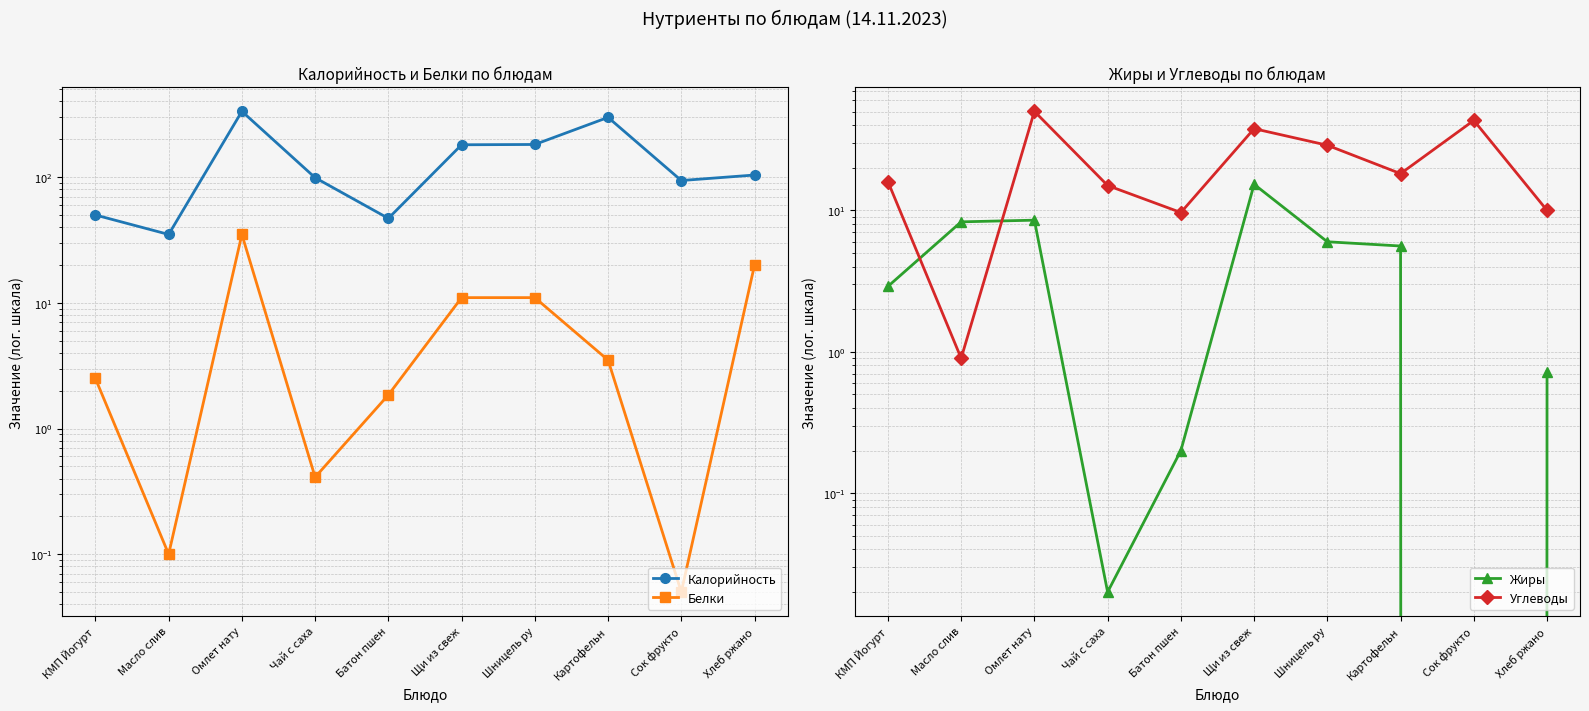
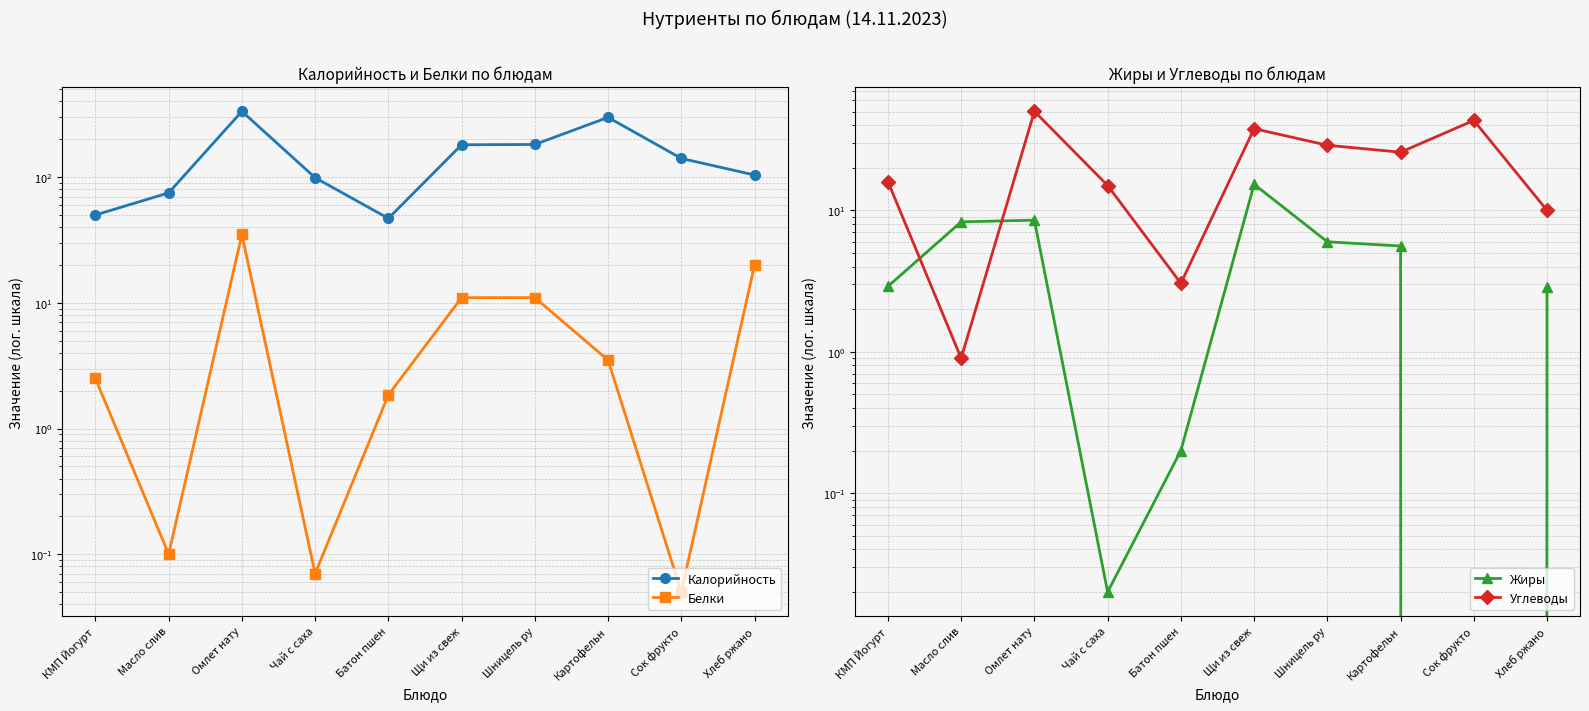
  {
    "Калорийность и Белки по блюдам": {
      "Калорийность": {
        "КМП Йогурт": 50,
-       "Масло слив": 35,
+       "Масло слив": 80,
        "Омлет нату": 330,
        "Чай с саха": 100,
        "Батон пшен": 47,
        "Щи из свеж": 180,
        "Шницель ру": 180,
        "Картофельн": 300,
-       "Сок фрукто": 90,
+       "Сок фрукто": 140,
        "Хлеб ржано": 100
      },
      "Белки": {
        "КМП Йогурт": 2.5,
        "Масло слив": 0.10,
        "Омлет нату": 35,
-       "Чай с саха": 0.41,
+       "Чай с саха": 0.07,
        "Батон пшен": 1.9,
        "Щи из свеж": 11,
        "Шницель ру": 11,
        "Картофельн": 3.5,
        "Хлеб ржано": 20
      }
    },
    "Жиры и Углеводы по блюдам": {
      "Жиры": {
        "КМП Йогурт": 2.9,
        "Масло слив": 8,
        "Омлет нату": 9,
        "Чай с саха": 0.020,
        "Батон пшен": 0.2,
        "Щи из свеж": 15,
        "Шницель ру": 6.0,
        "Картофельн": 5.6,
-       "Хлеб ржано": 0.7
+       "Хлеб ржано": 2.9
      },
      "Углеводы": {
        "КМП Йогурт": 16,
        "Масло слив": 0.9,
        "Омлет нату": 50,
        "Чай с саха": 15,
-       "Батон пшен": 10,
+       "Батон пшен": 3.1,
        "Щи из свеж": 38,
        "Шницель ру": 29,
-       "Картофельн": 18,
+       "Картофельн": 26,
        "Сок фрукто": 43,
        "Хлеб ржано": 10
      }
    }
  }
